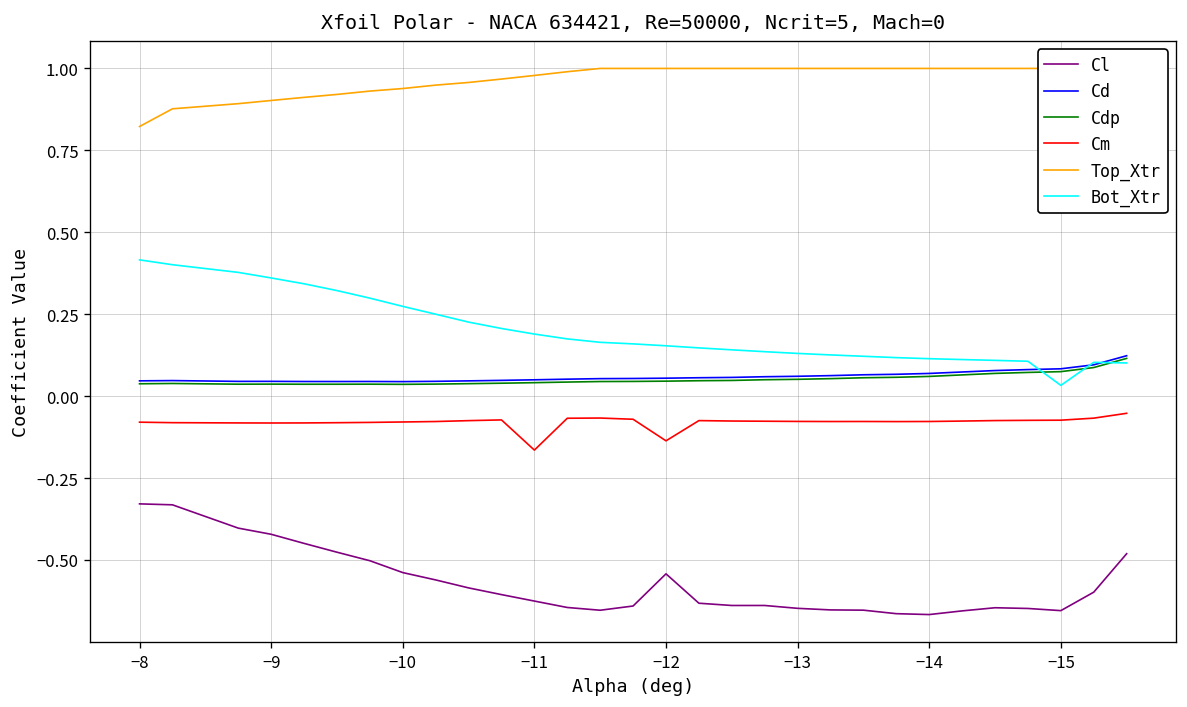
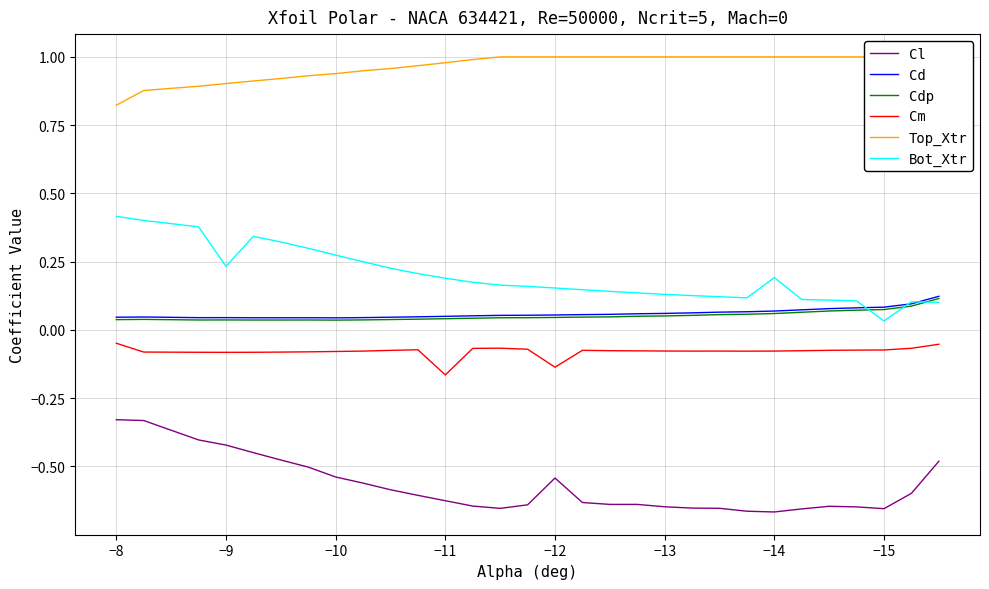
  {
    "Cl": {
      "−8": -0.33,
      "−9": -0.42,
      "−10": -0.54,
      "−11": -0.63,
      "−12": -0.54,
      "−13": -0.65,
      "−14": -0.67,
      "−15": -0.65
    },
    "Cm": {
-     "−8": -0.08,
+     "−8": -0.05,
      "−9": -0.08,
      "−10": -0.08,
      "−11": -0.16,
      "−12": -0.14,
      "−13": -0.08,
      "−14": -0.08,
      "−15": -0.07
    },
    "Top_Xtr": {
      "−8": 0.82,
      "−9": 0.90,
      "−10": 0.94,
      "−11": 0.98,
      "−12": 1.00,
      "−13": 1.00,
      "−14": 1.00
    },
    "Bot_Xtr": {
      "−8": 0.42,
-     "−9": 0.36,
+     "−9": 0.23,
      "−10": 0.27,
      "−11": 0.19,
      "−12": 0.15,
      "−13": 0.13,
-     "−14": 0.11,
+     "−14": 0.19,
      "−15": 0.03
    }
  }
